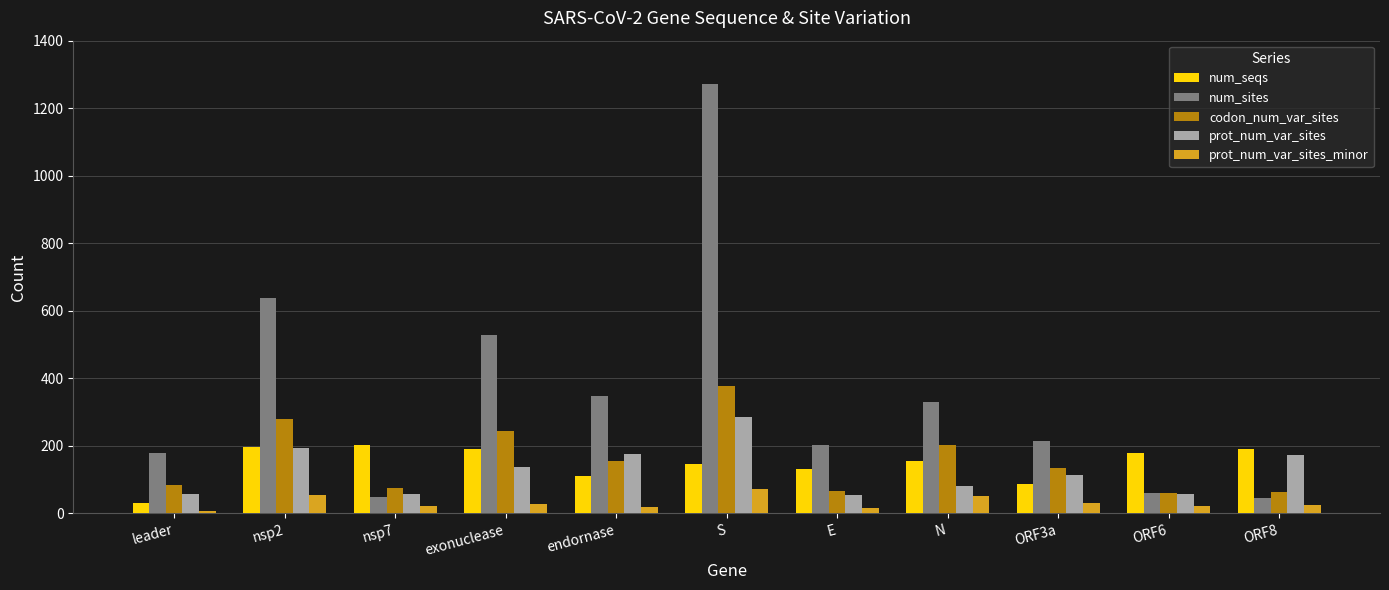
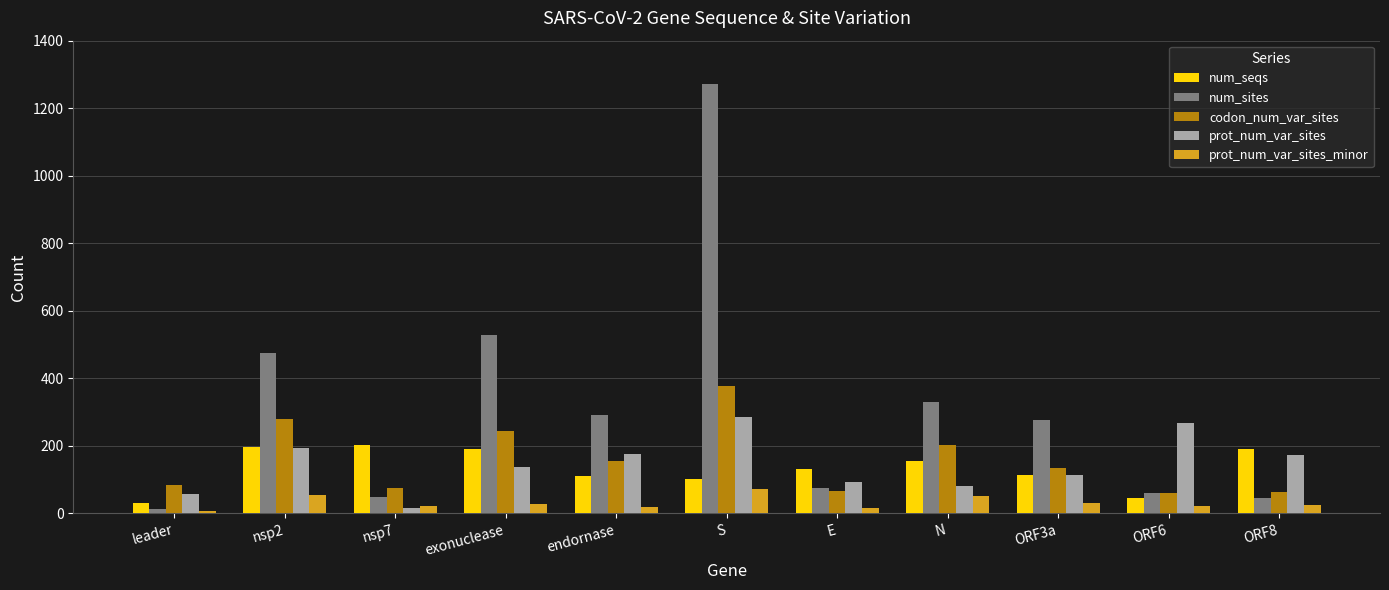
  {
    "num_seqs": {
      "leader": 30,
      "nsp2": 200,
      "nsp7": 200,
      "exonuclease": 190,
      "endornase": 110,
-     "S": 150,
+     "S": 100,
      "E": 130,
      "N": 160,
-     "ORF3a": 90,
-     "ORF6": 180,
+     "ORF3a": 110,
+     "ORF6": 50,
      "ORF8": 190
    },
    "num_sites": {
-     "leader": 180,
-     "nsp2": 640,
+     "leader": 10,
+     "nsp2": 480,
      "nsp7": 50,
      "exonuclease": 530,
-     "endornase": 350,
+     "endornase": 290,
      "S": 1270,
-     "E": 200,
+     "E": 80,
      "N": 330,
-     "ORF3a": 210,
+     "ORF3a": 280,
      "ORF6": 60,
      "ORF8": 40
    },
    "prot_num_var_sites": {
      "leader": 60,
      "nsp2": 190,
-     "nsp7": 60,
+     "nsp7": 20,
      "exonuclease": 140,
      "endornase": 180,
      "S": 280,
-     "E": 60,
+     "E": 90,
      "N": 80,
      "ORF3a": 110,
-     "ORF6": 60,
+     "ORF6": 270,
      "ORF8": 170
    }
  }
